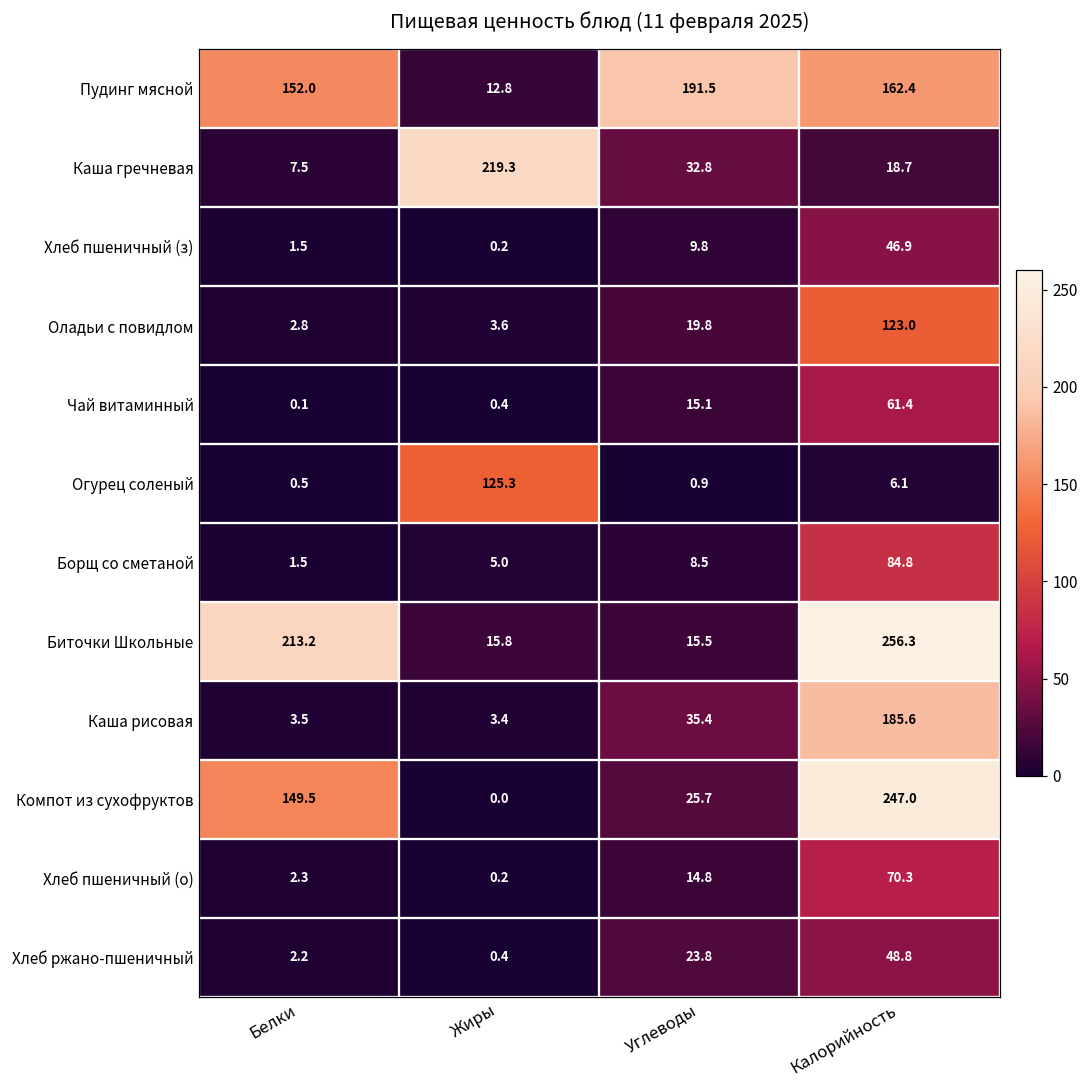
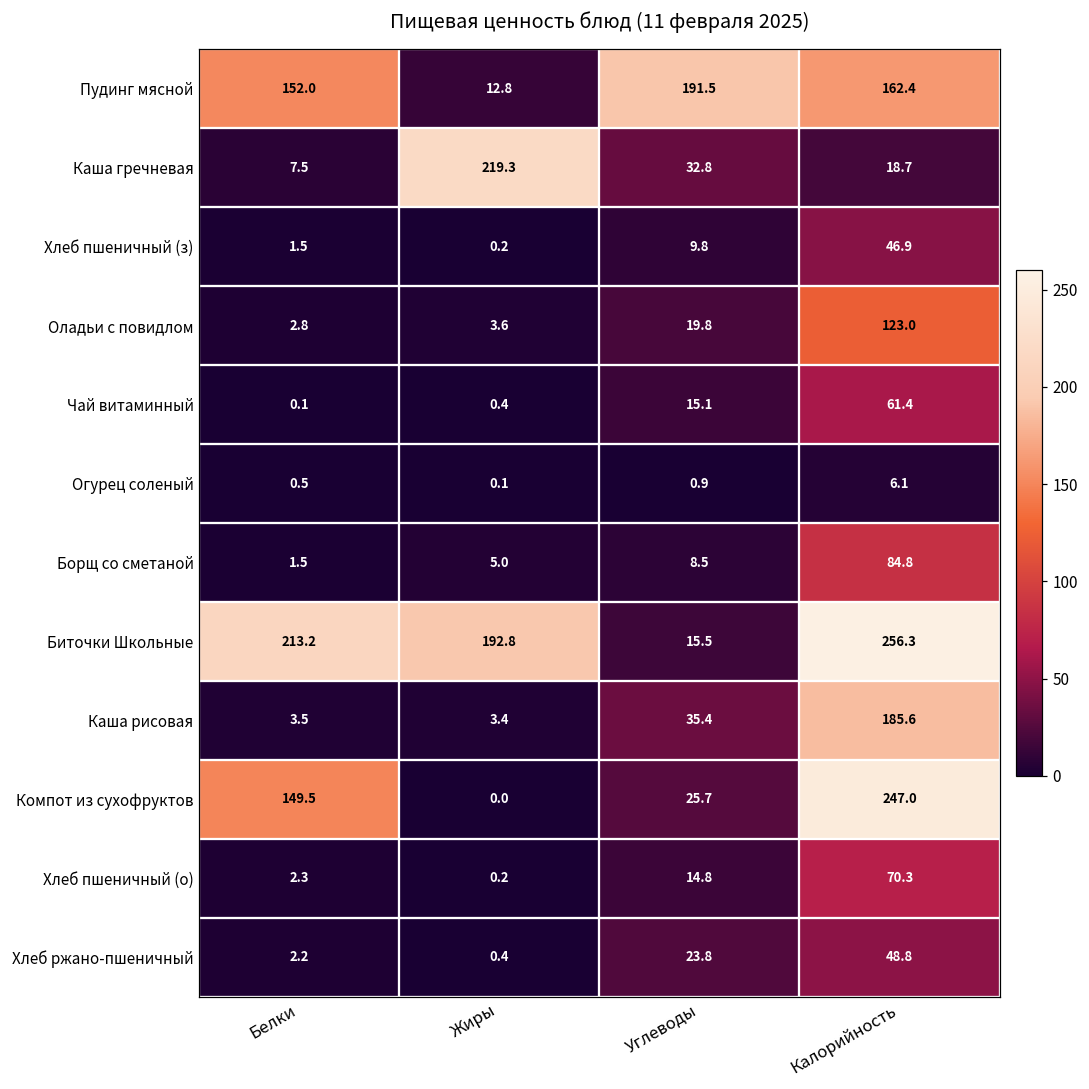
  {
    "Пудинг мясной": {
      "Белки": 152.0,
      "Жиры": 12.8,
      "Углеводы": 191.5,
      "Калорийность": 162.4
    },
    "Каша гречневая": {
      "Белки": 7.5,
      "Жиры": 219.3,
      "Углеводы": 32.8,
      "Калорийность": 18.7
    },
    "Хлеб пшеничный (з)": {
      "Белки": 1.5,
      "Жиры": 0.2,
      "Углеводы": 9.8,
      "Калорийность": 46.9
    },
    "Оладьи с повидлом": {
      "Белки": 2.8,
      "Жиры": 3.6,
      "Углеводы": 19.8,
      "Калорийность": 123.0
    },
    "Чай витаминный": {
      "Белки": 0.1,
      "Жиры": 0.4,
      "Углеводы": 15.1,
      "Калорийность": 61.4
    },
    "Огурец соленый": {
      "Белки": 0.5,
-     "Жиры": 125.3,
+     "Жиры": 0.1,
      "Углеводы": 0.9,
      "Калорийность": 6.1
    },
    "Борщ со сметаной": {
      "Белки": 1.5,
      "Жиры": 5.0,
      "Углеводы": 8.5,
      "Калорийность": 84.8
    },
    "Биточки Школьные": {
      "Белки": 213.2,
-     "Жиры": 15.8,
+     "Жиры": 192.8,
      "Углеводы": 15.5,
      "Калорийность": 256.3
    },
    "Каша рисовая": {
      "Белки": 3.5,
      "Жиры": 3.4,
      "Углеводы": 35.4,
      "Калорийность": 185.6
    },
    "Компот из сухофруктов": {
      "Белки": 149.5,
      "Жиры": 0.0,
      "Углеводы": 25.7,
      "Калорийность": 247.0
    },
    "Хлеб пшеничный (о)": {
      "Белки": 2.3,
      "Жиры": 0.2,
      "Углеводы": 14.8,
      "Калорийность": 70.3
    },
    "Хлеб ржано-пшеничный": {
      "Белки": 2.2,
      "Жиры": 0.4,
      "Углеводы": 23.8,
      "Калорийность": 48.8
    }
  }
